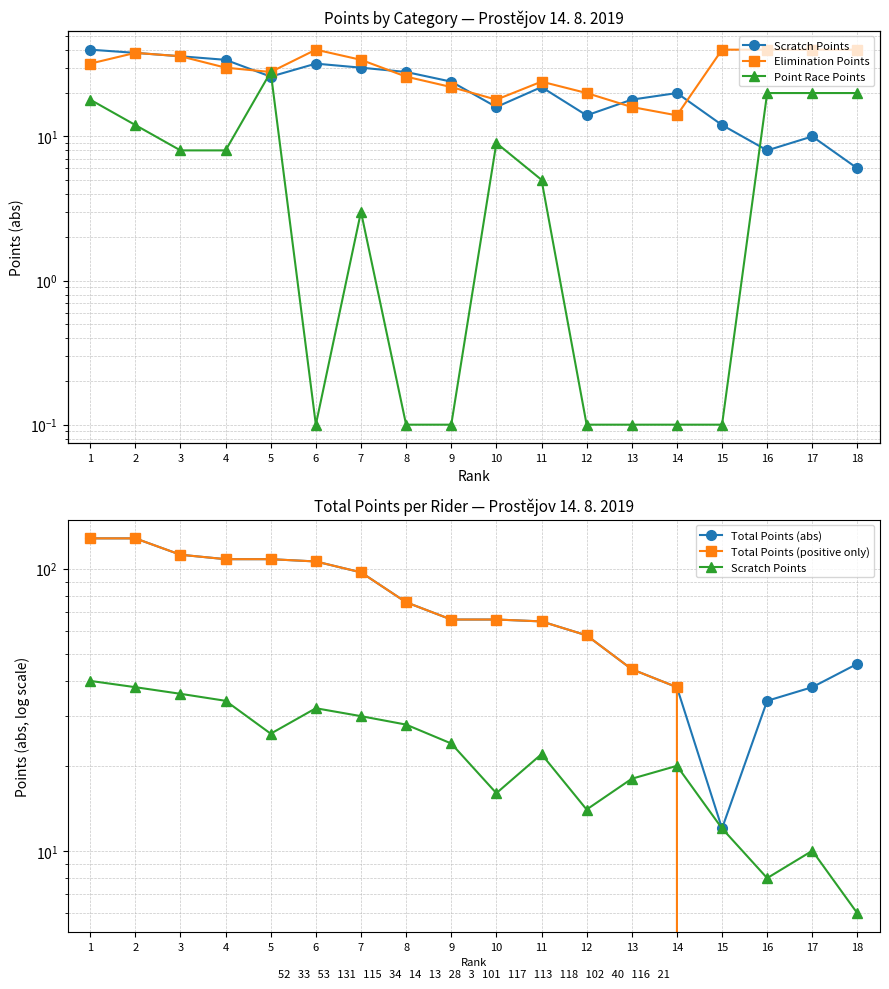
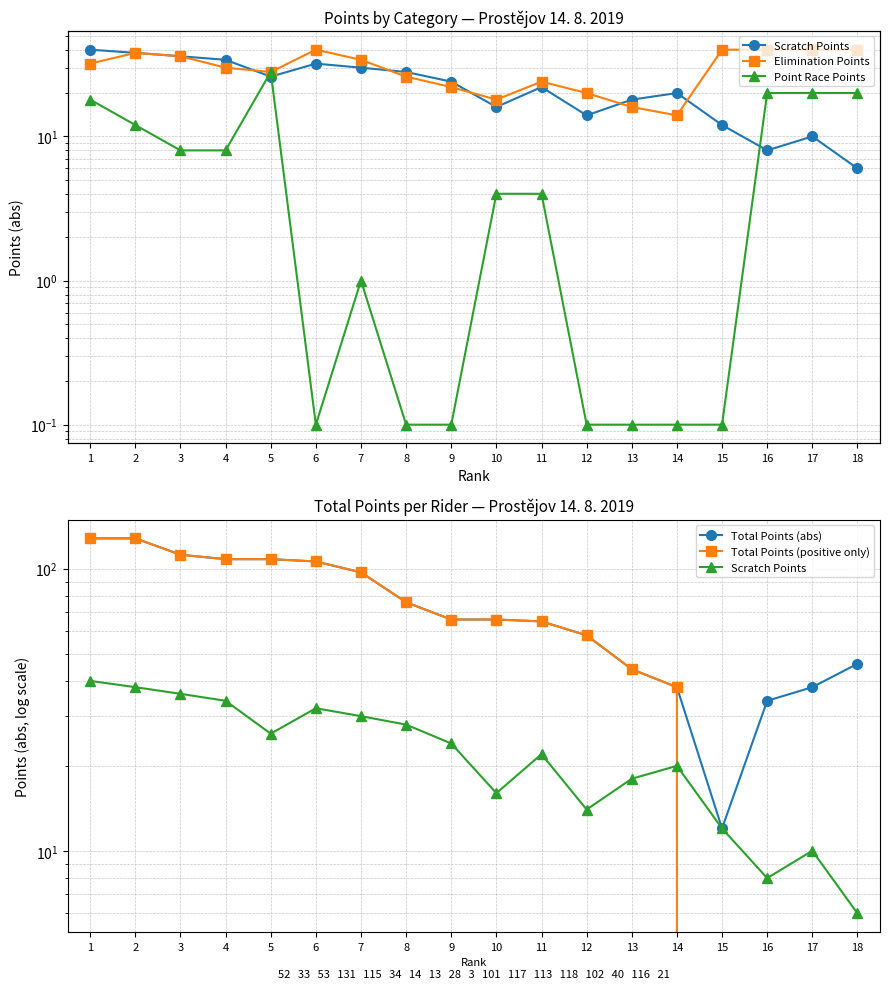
  {
    "Points by Category — Prostějov 14. 8. 2019": {
      "Elimination Points": {
        "1": 32,
        "4": 30,
        "6": 40,
        "7": 34,
        "8": 26,
        "9": 22,
        "10": 18,
        "11": 24,
        "12": 20,
        "13": 16,
        "14": 14,
        "15": 40
      },
      "Point Race Points": {
        "1": 18,
        "2": 12,
        "3": 8,
        "4": 8,
        "6": 0.10,
-       "7": 3,
+       "7": 1,
        "8": 0.10,
        "9": 0.10,
-       "10": 9,
-       "11": 5,
+       "10": 4,
+       "11": 4,
        "12": 0.10,
        "13": 0.10,
        "14": 0.10,
        "15": 0.10,
        "16": 20,
        "17": 20,
        "18": 20
      }
    },
    "Total Points per Rider — Prostějov 14. 8. 2019": {
      "Total Points (abs)": {
        "16": 34,
        "17": 38,
        "18": 46
      },
      "Scratch Points": {
        "1": 40,
        "2": 38,
        "3": 36,
        "4": 34,
        "5": 26,
        "6": 32,
        "7": 30,
        "8": 28,
        "9": 24,
        "10": 16,
        "11": 22,
        "12": 14,
        "13": 18,
        "14": 20,
        "16": 8.0,
        "17": 10.0,
        "18": 6.0
      }
    }
  }
